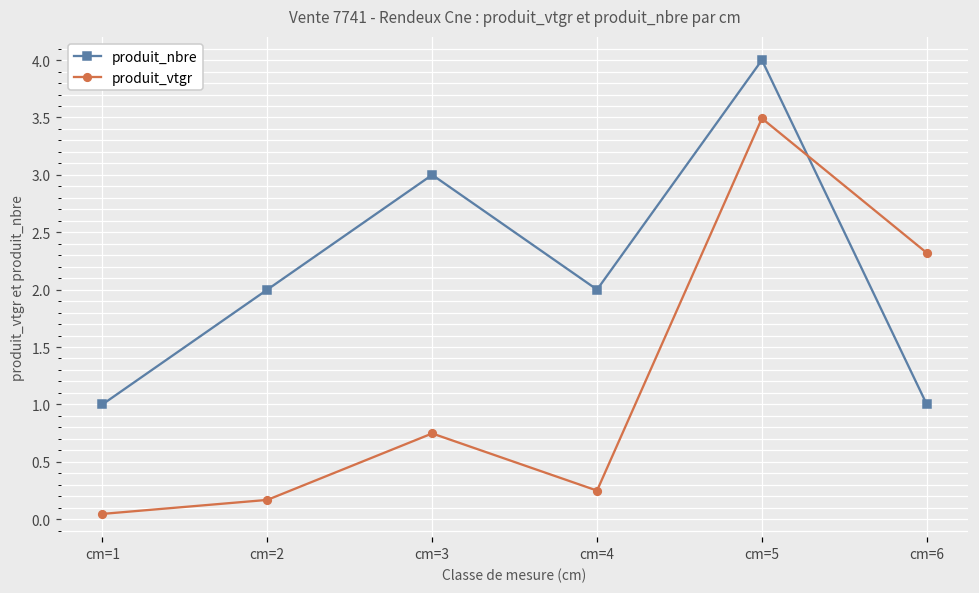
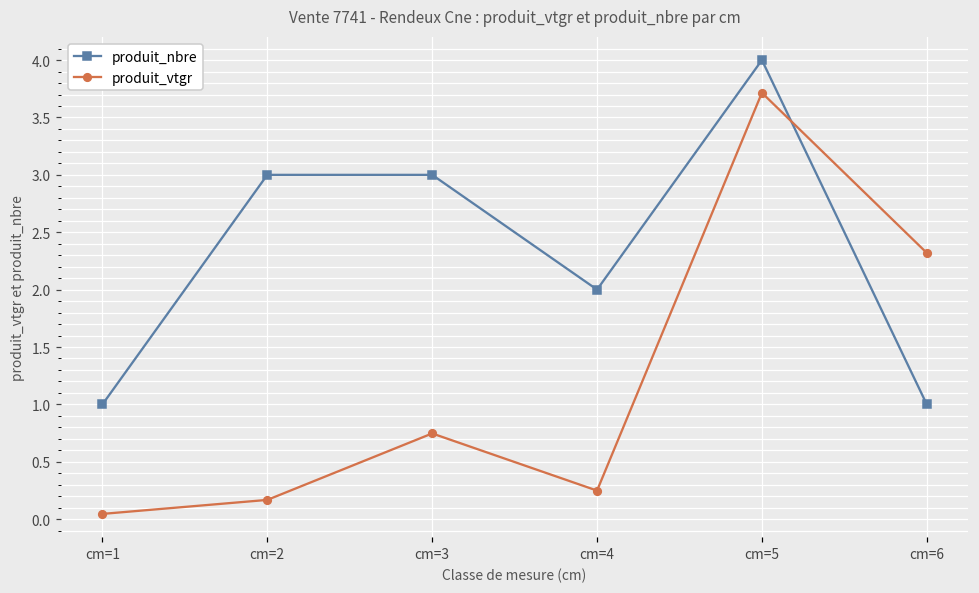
  {
    "produit_nbre": {
      "cm=1": 1,
-     "cm=2": 2,
+     "cm=2": 3,
      "cm=3": 3,
      "cm=4": 2,
      "cm=5": 4,
      "cm=6": 1
    },
    "produit_vtgr": {
      "cm=1": 0.05,
      "cm=2": 0.17,
      "cm=3": 0.75,
      "cm=4": 0.25,
-     "cm=5": 3.49,
+     "cm=5": 3.72,
      "cm=6": 2.32
    }
  }
